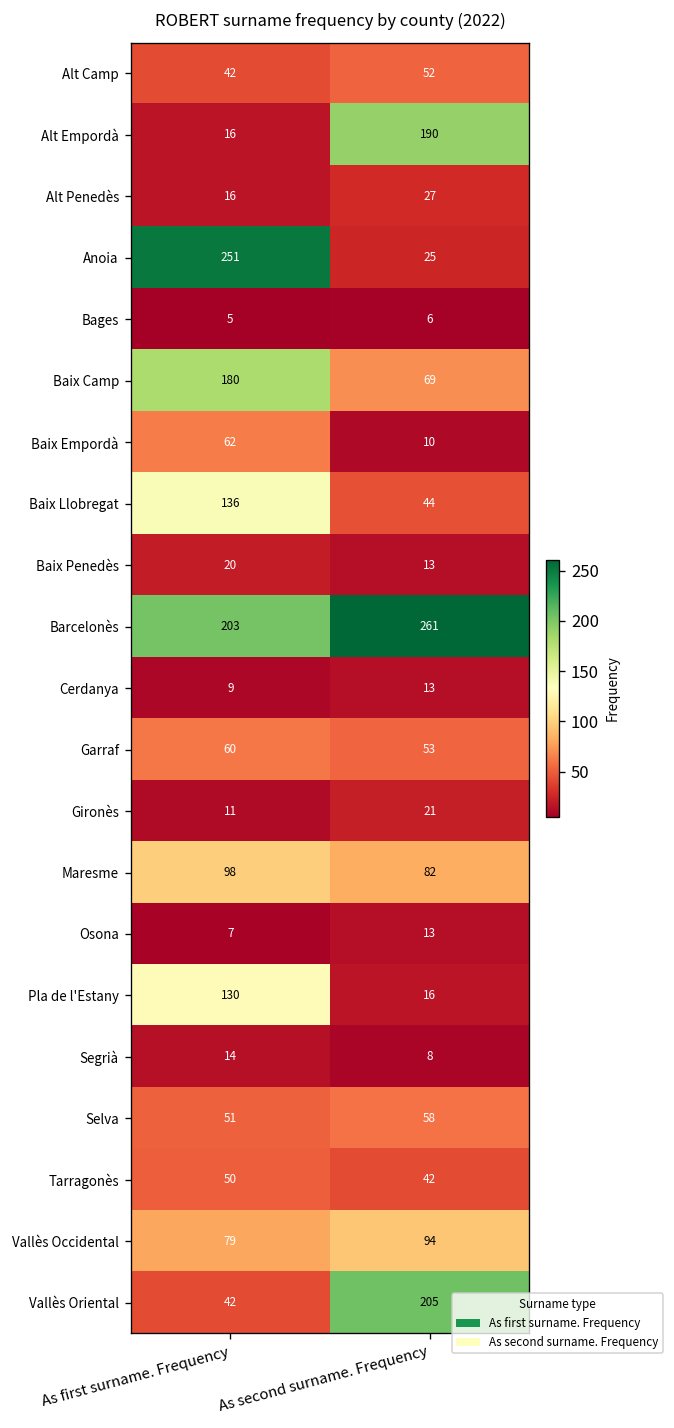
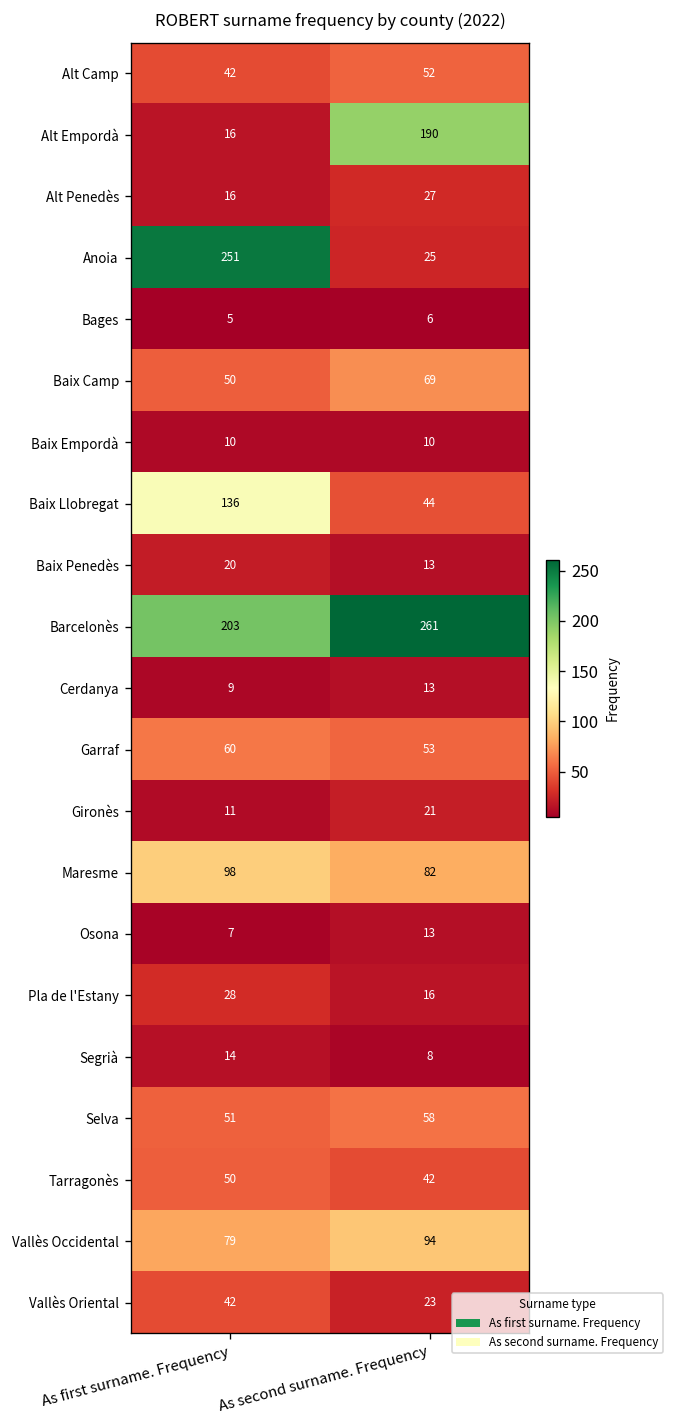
  {
    "Alt Camp": {
      "As first surname. Frequency": 42,
      "As second surname. Frequency": 52
    },
    "Alt Empordà": {
      "As first surname. Frequency": 16,
      "As second surname. Frequency": 190
    },
    "Alt Penedès": {
      "As first surname. Frequency": 16,
      "As second surname. Frequency": 27
    },
    "Anoia": {
      "As first surname. Frequency": 251,
      "As second surname. Frequency": 25
    },
    "Bages": {
      "As first surname. Frequency": 5,
      "As second surname. Frequency": 6
    },
    "Baix Camp": {
-     "As first surname. Frequency": 180,
+     "As first surname. Frequency": 50,
      "As second surname. Frequency": 69
    },
    "Baix Empordà": {
-     "As first surname. Frequency": 62,
+     "As first surname. Frequency": 10,
      "As second surname. Frequency": 10
    },
    "Baix Llobregat": {
      "As first surname. Frequency": 136,
      "As second surname. Frequency": 44
    },
    "Baix Penedès": {
      "As first surname. Frequency": 20,
      "As second surname. Frequency": 13
    },
    "Barcelonès": {
      "As first surname. Frequency": 203,
      "As second surname. Frequency": 261
    },
    "Cerdanya": {
      "As first surname. Frequency": 9,
      "As second surname. Frequency": 13
    },
    "Garraf": {
      "As first surname. Frequency": 60,
      "As second surname. Frequency": 53
    },
    "Gironès": {
      "As first surname. Frequency": 11,
      "As second surname. Frequency": 21
    },
    "Maresme": {
      "As first surname. Frequency": 98,
      "As second surname. Frequency": 82
    },
    "Osona": {
      "As first surname. Frequency": 7,
      "As second surname. Frequency": 13
    },
    "Pla de l'Estany": {
-     "As first surname. Frequency": 130,
+     "As first surname. Frequency": 28,
      "As second surname. Frequency": 16
    },
    "Segrià": {
      "As first surname. Frequency": 14,
      "As second surname. Frequency": 8
    },
    "Selva": {
      "As first surname. Frequency": 51,
      "As second surname. Frequency": 58
    },
    "Tarragonès": {
      "As first surname. Frequency": 50,
      "As second surname. Frequency": 42
    },
    "Vallès Occidental": {
      "As first surname. Frequency": 79,
      "As second surname. Frequency": 94
    },
    "Vallès Oriental": {
      "As first surname. Frequency": 42,
-     "As second surname. Frequency": 205
+     "As second surname. Frequency": 23
    }
  }
